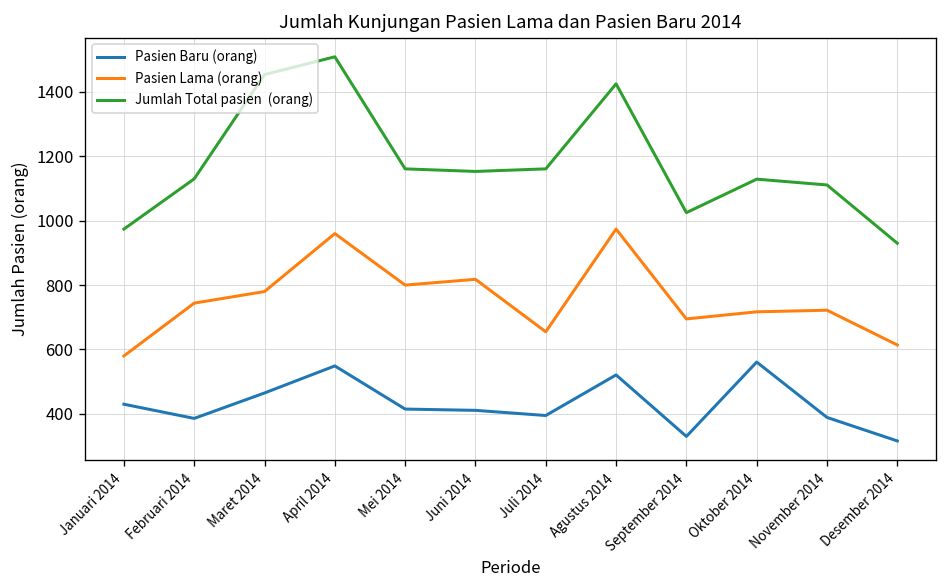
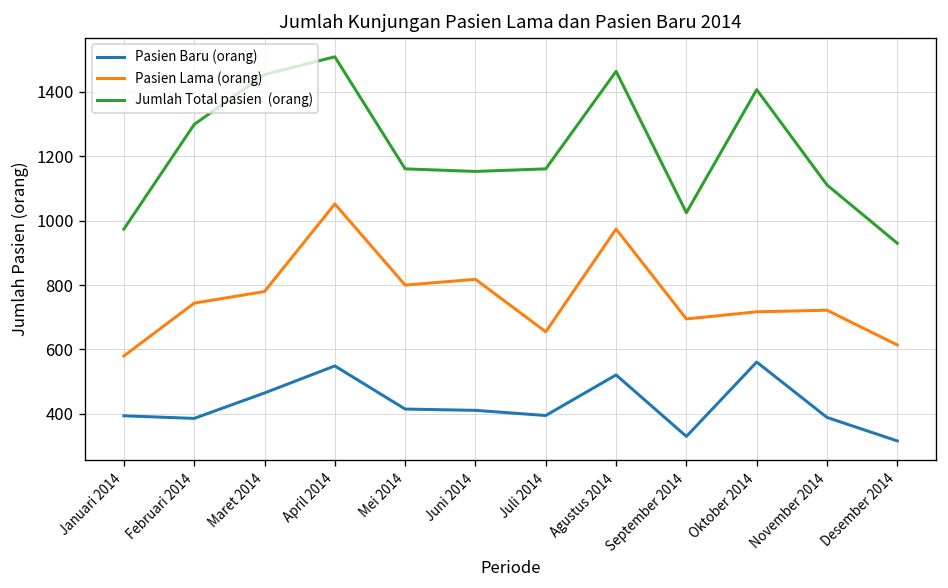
  {
    "Pasien Baru (orang)": {
-     "Januari 2014": 430,
+     "Januari 2014": 390,
      "Februari 2014": 390,
      "Maret 2014": 470,
      "April 2014": 550,
      "Mei 2014": 420,
      "Juni 2014": 410,
      "Juli 2014": 400,
      "Agustus 2014": 520,
      "September 2014": 330,
      "Oktober 2014": 560,
      "November 2014": 390,
      "Desember 2014": 320
    },
    "Pasien Lama (orang)": {
      "Januari 2014": 580,
      "Februari 2014": 740,
      "Maret 2014": 780,
-     "April 2014": 960,
+     "April 2014": 1050,
      "Mei 2014": 800,
      "Juni 2014": 820,
      "Juli 2014": 660,
      "Agustus 2014": 970,
      "September 2014": 700,
      "Oktober 2014": 720,
      "November 2014": 720,
      "Desember 2014": 610
    },
    "Jumlah Total pasien (orang)": {
      "Januari 2014": 970,
-     "Februari 2014": 1130,
+     "Februari 2014": 1300,
      "April 2014": 1510,
      "Mei 2014": 1160,
      "Juni 2014": 1150,
      "Juli 2014": 1160,
-     "Agustus 2014": 1430,
+     "Agustus 2014": 1460,
      "September 2014": 1030,
-     "Oktober 2014": 1130,
+     "Oktober 2014": 1410,
      "November 2014": 1110,
      "Desember 2014": 930
    }
  }
